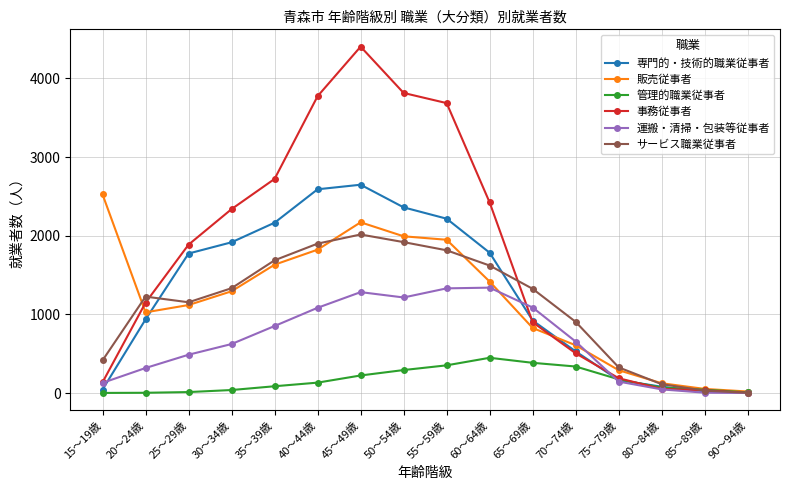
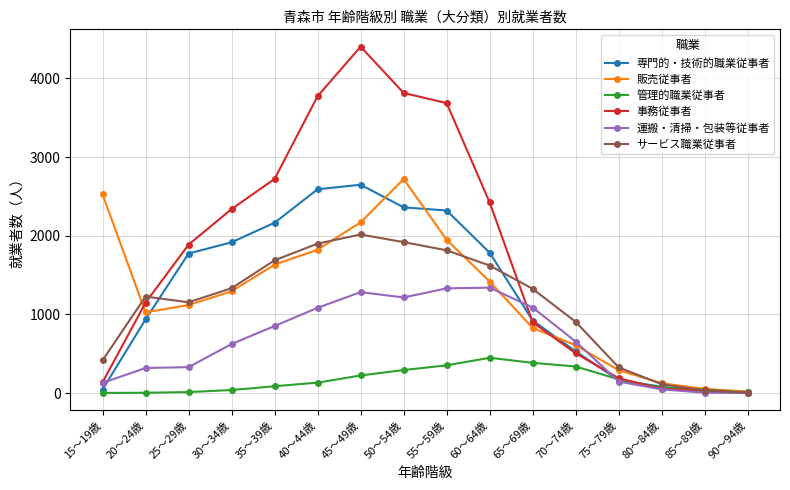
  {
    "専門的・技術的職業従事者": {
      "15～19歳": 0,
      "20～24歳": 900,
      "25～29歳": 1800,
      "30～34歳": 1900,
      "35～39歳": 2200,
      "40～44歳": 2600,
      "45～49歳": 2600,
      "50～54歳": 2400,
-     "55～59歳": 2200,
+     "55～59歳": 2300,
      "60～64歳": 1800
    },
    "販売従事者": {
      "15～19歳": 2500,
      "20～24歳": 1000,
      "25～29歳": 1100,
      "30～34歳": 1300,
      "35～39歳": 1600,
      "40～44歳": 1800,
      "45～49歳": 2200,
-     "50～54歳": 2000,
+     "50～54歳": 2700,
      "55～59歳": 1900,
      "60～64歳": 1400,
      "65～69歳": 800,
      "70～74歳": 600,
      "75～79歳": 300
    },
    "管理的職業従事者": {
      "15～19歳": 0,
      "20～24歳": 0,
      "25～29歳": 0,
      "30～34歳": 0,
      "35～39歳": 100,
      "40～44歳": 100,
      "45～49歳": 200,
      "50～54歳": 300,
      "55～59歳": 400,
      "60～64歳": 400,
      "65～69歳": 400,
      "70～74歳": 300
    },
    "事務従事者": {
      "20～24歳": 1100,
      "25～29歳": 1900,
      "30～34歳": 2300,
      "35～39歳": 2700,
      "40～44歳": 3800,
      "45～49歳": 4400,
      "50～54歳": 3800,
      "55～59歳": 3700,
      "60～64歳": 2400
    },
    "運搬・清掃・包装等従事者": {
      "20～24歳": 300,
-     "25～29歳": 500,
+     "25～29歳": 300,
      "30～34歳": 600,
      "35～39歳": 900,
      "40～44歳": 1100,
      "45～49歳": 1300,
      "50～54歳": 1200,
      "55～59歳": 1300,
      "60～64歳": 1300,
      "65～69歳": 1100,
      "70～74歳": 700
    },
    "サービス職業従事者": {
      "15～19歳": 400,
      "20～24歳": 1200,
      "25～29歳": 1200,
      "30～34歳": 1300,
      "35～39歳": 1700,
      "40～44歳": 1900,
      "45～49歳": 2000,
      "50～54歳": 1900,
      "55～59歳": 1800,
      "60～64歳": 1600,
      "65～69歳": 1300,
      "70～74歳": 900,
      "75～79歳": 300
    }
  }
